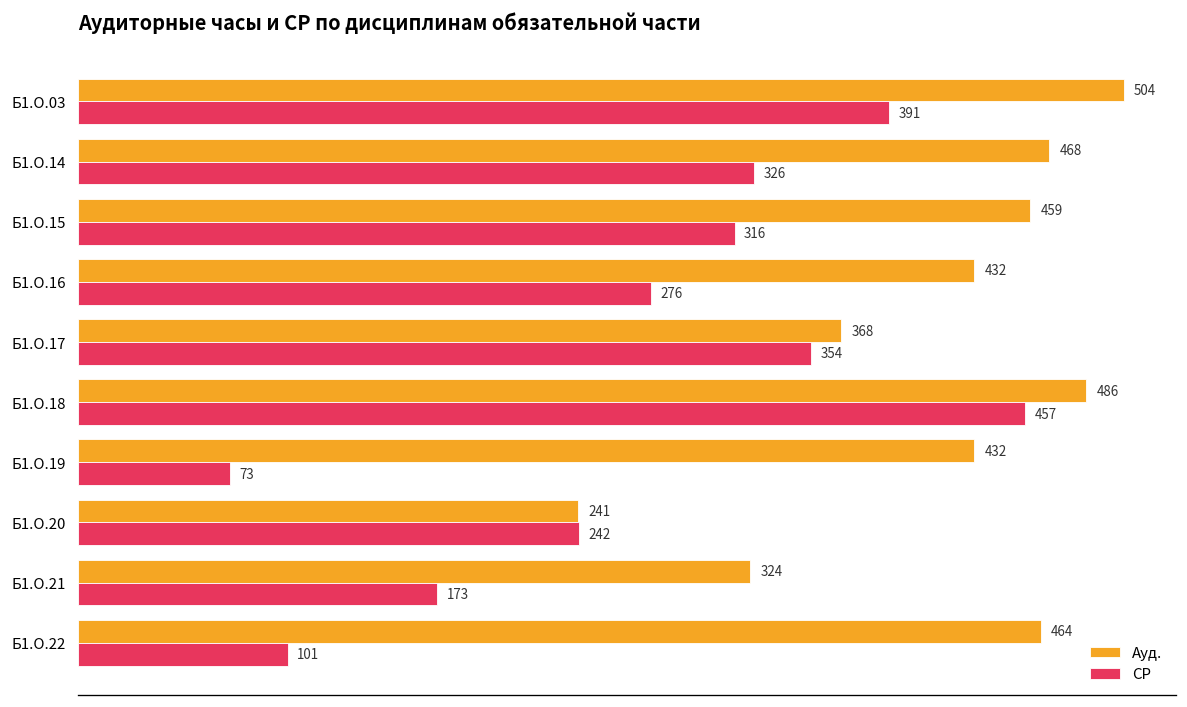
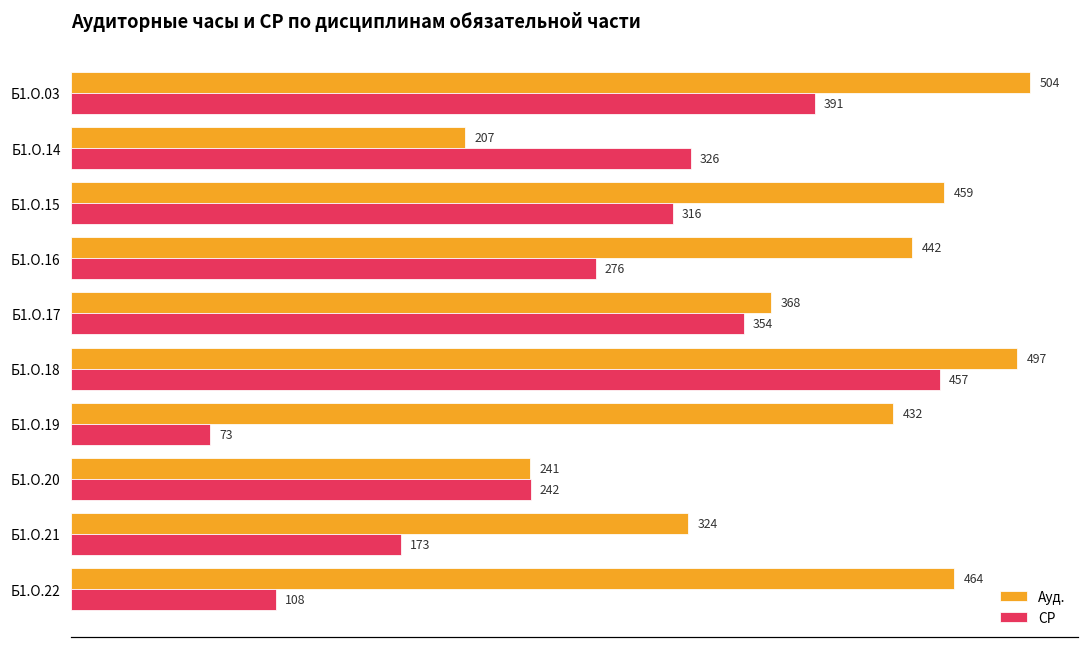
  {
    "Ауд.": {
      "Б1.О.03": 504,
-     "Б1.О.14": 468,
+     "Б1.О.14": 207,
      "Б1.О.15": 459,
-     "Б1.О.16": 432,
+     "Б1.О.16": 442,
      "Б1.О.17": 368,
-     "Б1.О.18": 486,
+     "Б1.О.18": 497,
      "Б1.О.19": 432,
      "Б1.О.20": 241,
      "Б1.О.21": 324,
      "Б1.О.22": 464
    },
    "СР": {
      "Б1.О.03": 391,
      "Б1.О.14": 326,
      "Б1.О.15": 316,
      "Б1.О.16": 276,
      "Б1.О.17": 354,
      "Б1.О.18": 457,
      "Б1.О.19": 73,
      "Б1.О.20": 242,
      "Б1.О.21": 173,
-     "Б1.О.22": 101
+     "Б1.О.22": 108
    }
  }
